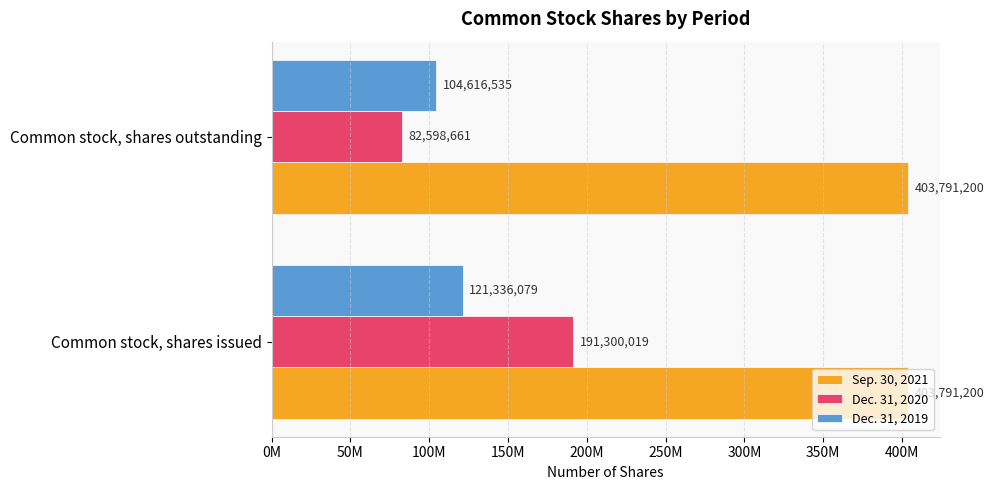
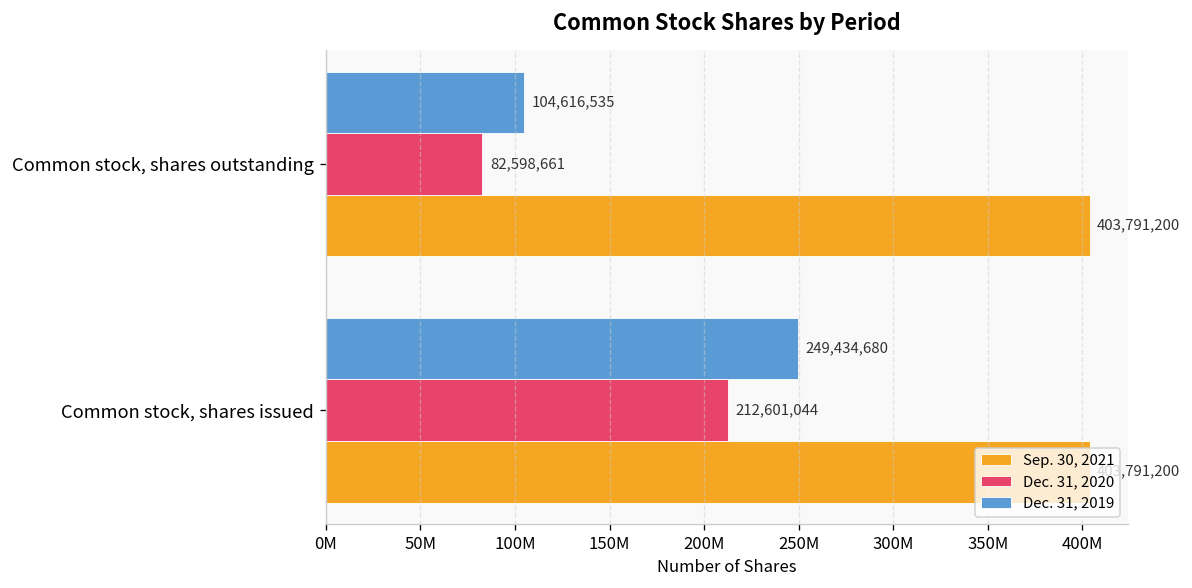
  {
    "Sep. 30, 2021": {
      "Common stock, shares outstanding": "403,791,200"
    },
    "Dec. 31, 2020": {
      "Common stock, shares outstanding": "82,598,661",
-     "Common stock, shares issued": "191,300,019"
+     "Common stock, shares issued": "212,601,044"
    },
    "Dec. 31, 2019": {
      "Common stock, shares outstanding": "104,616,535",
-     "Common stock, shares issued": "121,336,079"
+     "Common stock, shares issued": "249,434,680"
    }
  }
